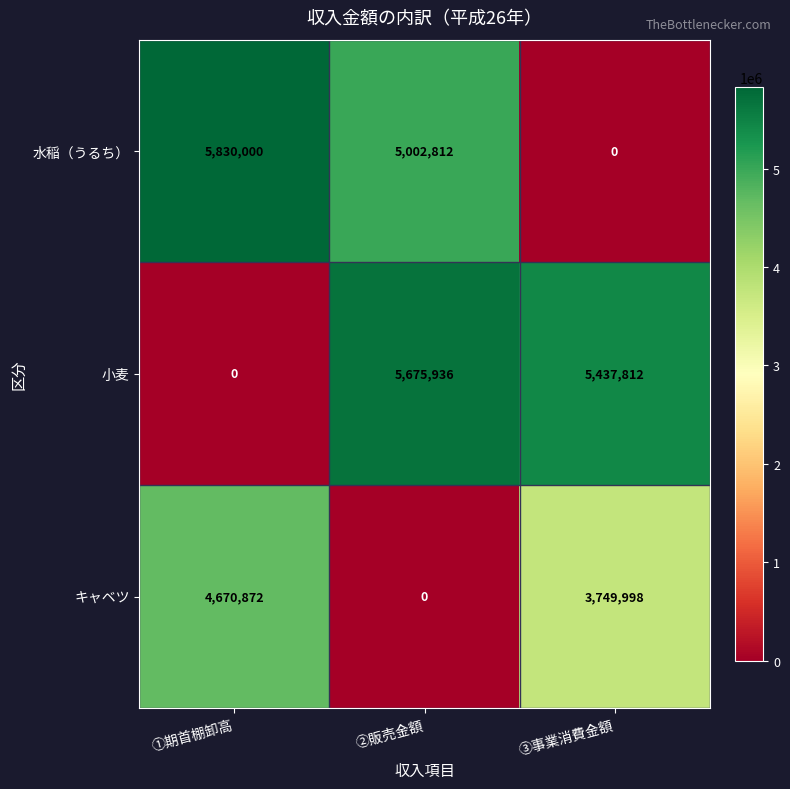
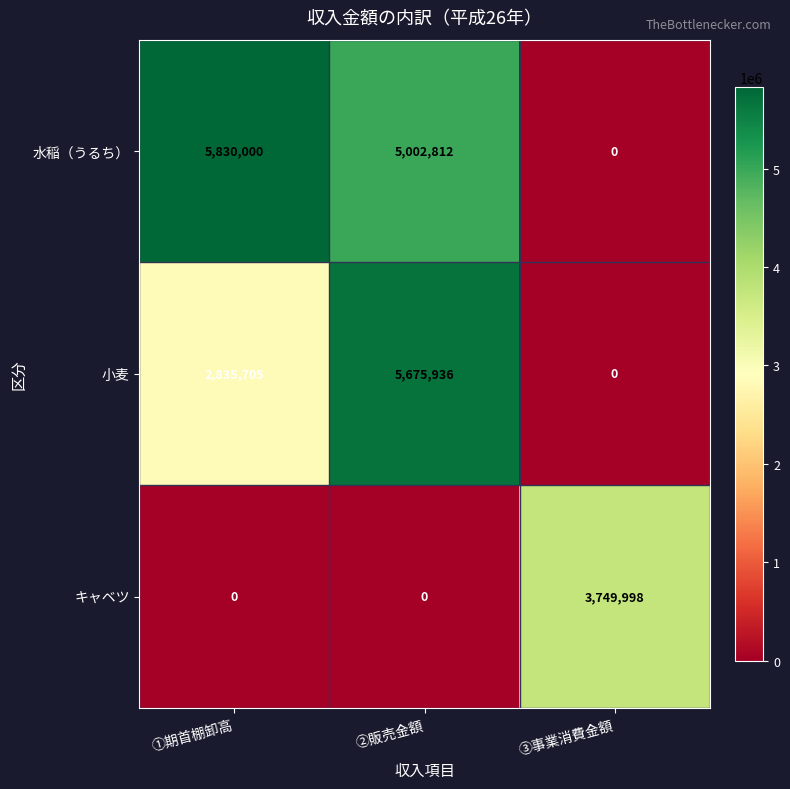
  {
    "水稲（うるち）": {
      "①期首棚卸高": "5,830,000",
      "②販売金額": "5,002,812",
      "③事業消費金額": "0"
    },
    "小麦": {
-     "①期首棚卸高": "0",
+     "①期首棚卸高": "2,835,705",
      "②販売金額": "5,675,936",
-     "③事業消費金額": "5,437,812"
+     "③事業消費金額": "0"
    },
    "キャベツ": {
-     "①期首棚卸高": "4,670,872",
+     "①期首棚卸高": "0",
      "②販売金額": "0",
      "③事業消費金額": "3,749,998"
    }
  }
